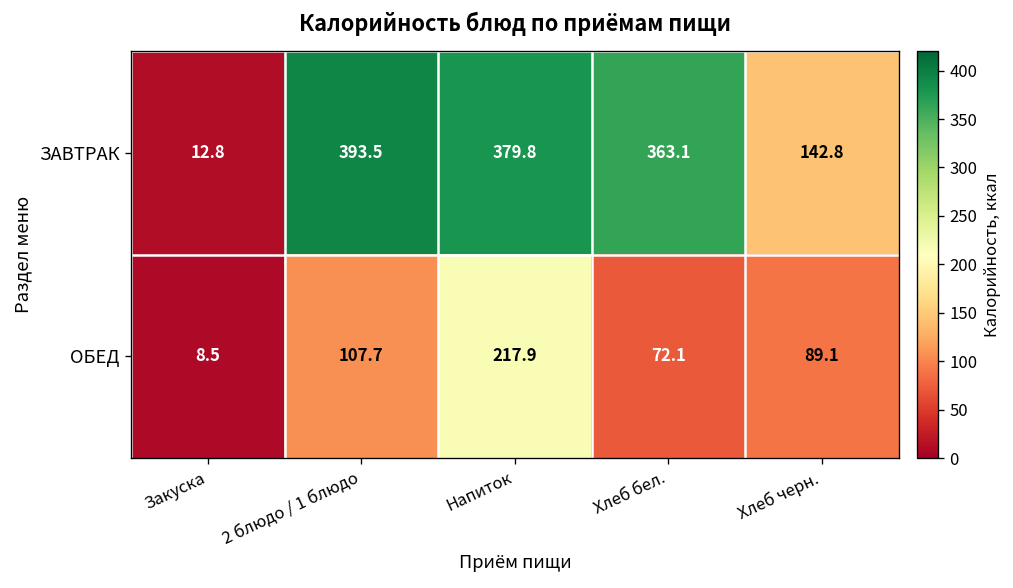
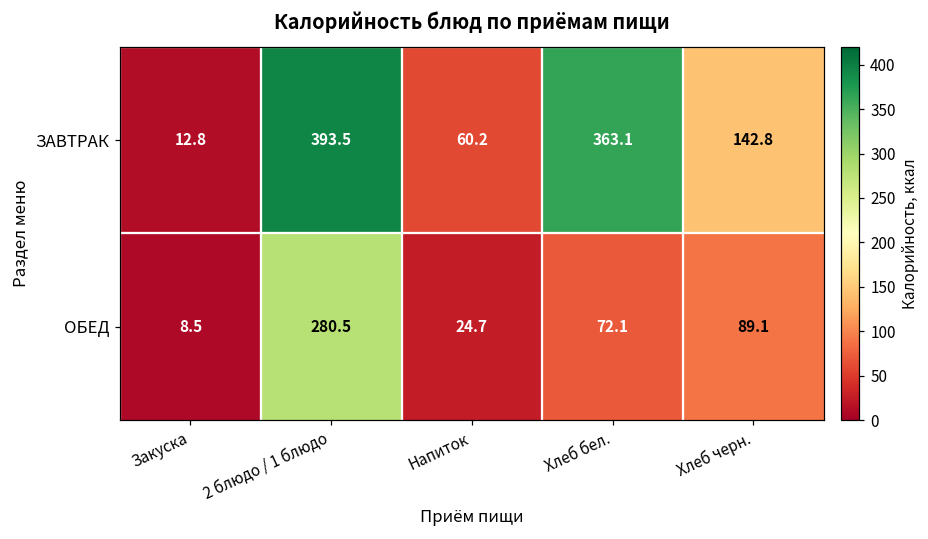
  {
    "ЗАВТРАК": {
      "Закуска": 12.8,
      "2 блюдо / 1 блюдо": 393.5,
-     "Напиток": 379.8,
+     "Напиток": 60.2,
      "Хлеб бел.": 363.1,
      "Хлеб черн.": 142.8
    },
    "ОБЕД": {
      "Закуска": 8.5,
-     "2 блюдо / 1 блюдо": 107.7,
-     "Напиток": 217.9,
+     "2 блюдо / 1 блюдо": 280.5,
+     "Напиток": 24.7,
      "Хлеб бел.": 72.1,
      "Хлеб черн.": 89.1
    }
  }
